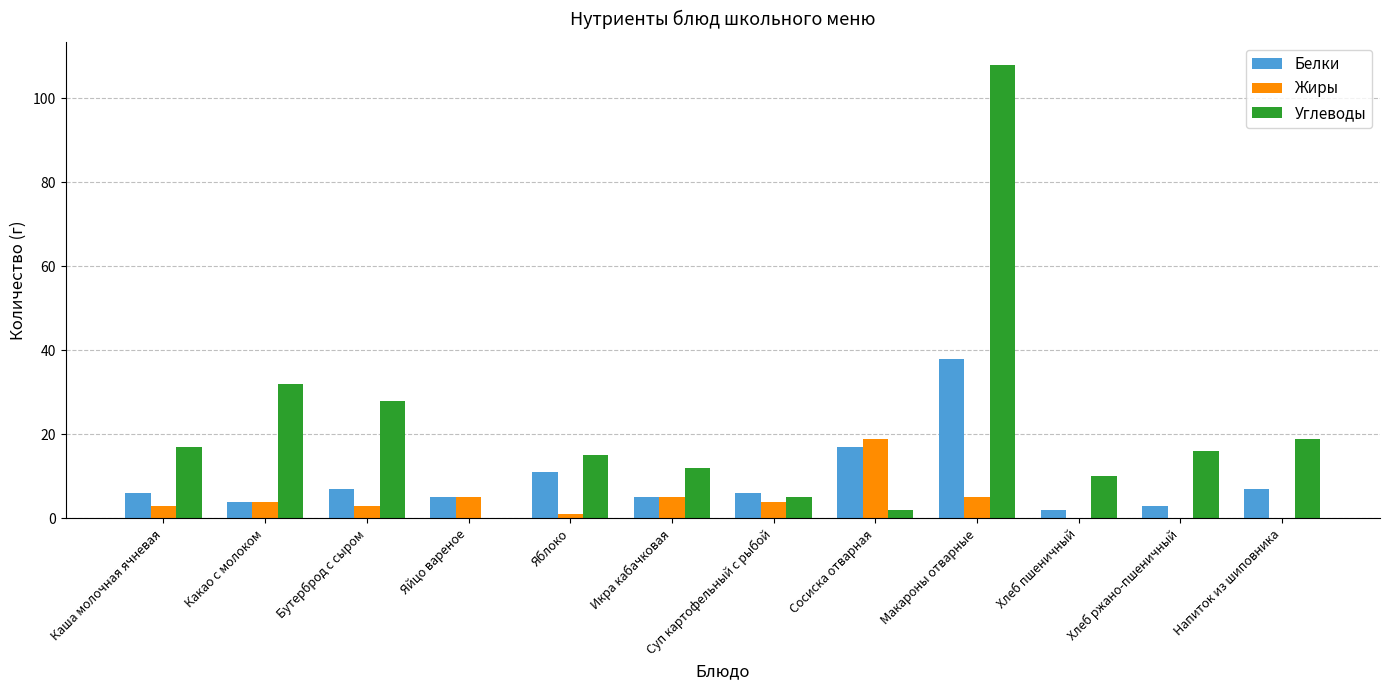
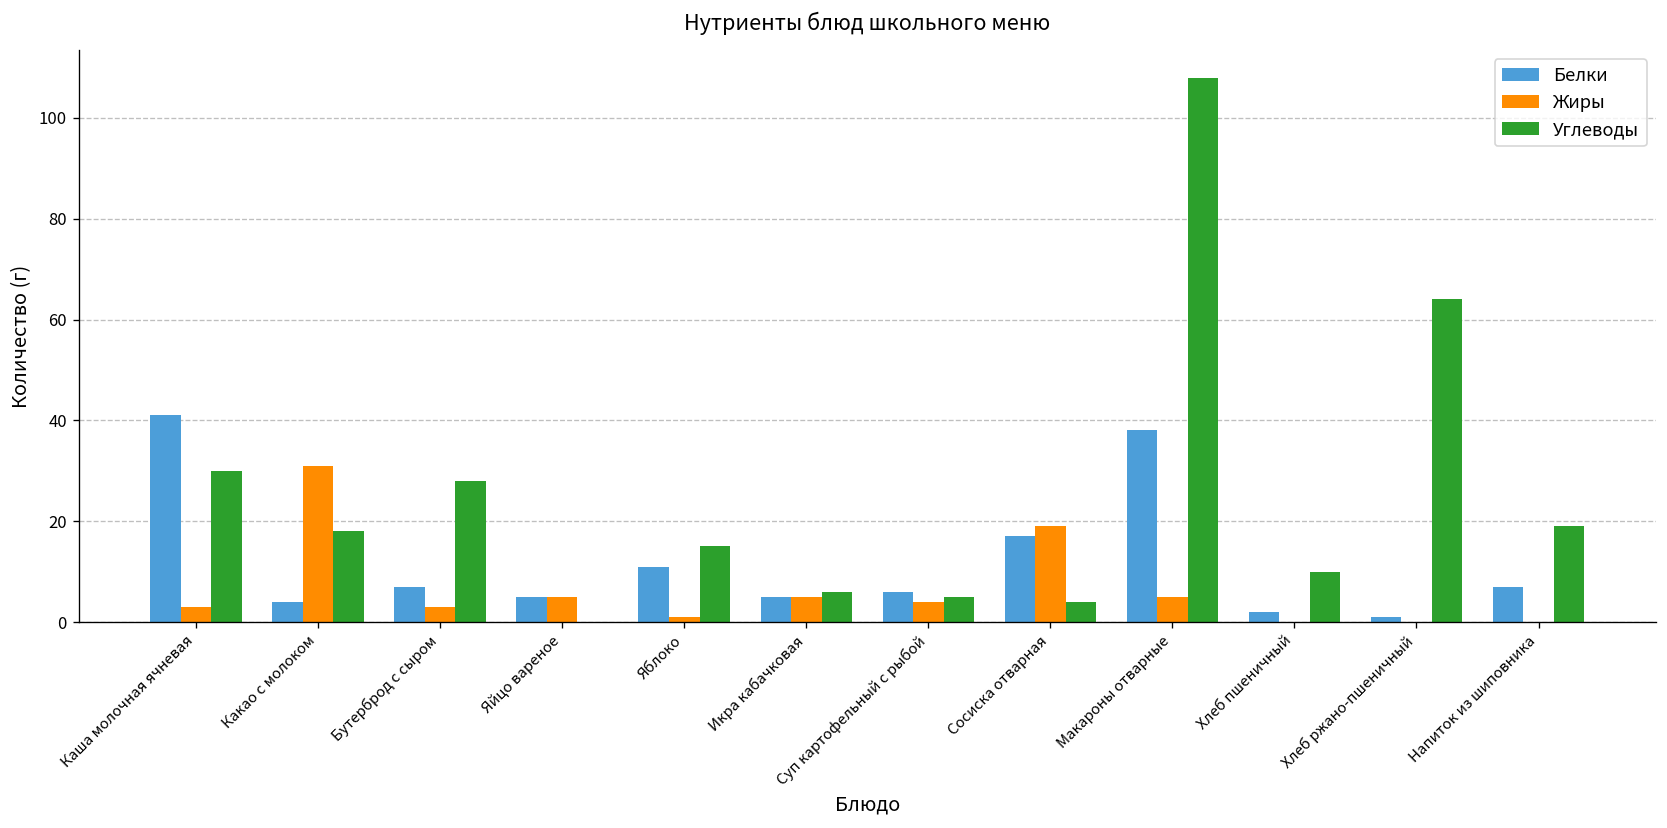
  {
    "Белки": {
-     "Каша молочная ячневая": 6,
+     "Каша молочная ячневая": 41,
      "Какао с молоком": 4,
      "Бутерброд с сыром": 7,
      "Яйцо вареное": 5,
      "Яблоко": 11,
      "Икра кабачковая": 5,
      "Суп картофельный с рыбой": 6,
      "Сосиска отварная": 17,
      "Макароны отварные": 38,
      "Хлеб пшеничный": 2,
-     "Хлеб ржано-пшеничный": 3,
+     "Хлеб ржано-пшеничный": 1,
      "Напиток из шиповника": 7
    },
    "Жиры": {
      "Каша молочная ячневая": 3,
-     "Какао с молоком": 4,
+     "Какао с молоком": 31,
      "Бутерброд с сыром": 3,
      "Яйцо вареное": 5,
      "Яблоко": 1,
      "Икра кабачковая": 5,
      "Суп картофельный с рыбой": 4,
      "Сосиска отварная": 19,
      "Макароны отварные": 5,
      "Хлеб пшеничный": 0,
      "Хлеб ржано-пшеничный": 0,
      "Напиток из шиповника": 0
    },
    "Углеводы": {
-     "Каша молочная ячневая": 17,
-     "Какао с молоком": 32,
+     "Каша молочная ячневая": 30,
+     "Какао с молоком": 18,
      "Бутерброд с сыром": 28,
      "Яйцо вареное": 0,
      "Яблоко": 15,
-     "Икра кабачковая": 12,
+     "Икра кабачковая": 6,
      "Суп картофельный с рыбой": 5,
-     "Сосиска отварная": 2,
+     "Сосиска отварная": 4,
      "Макароны отварные": 108,
      "Хлеб пшеничный": 10,
-     "Хлеб ржано-пшеничный": 16,
+     "Хлеб ржано-пшеничный": 64,
      "Напиток из шиповника": 19
    }
  }
